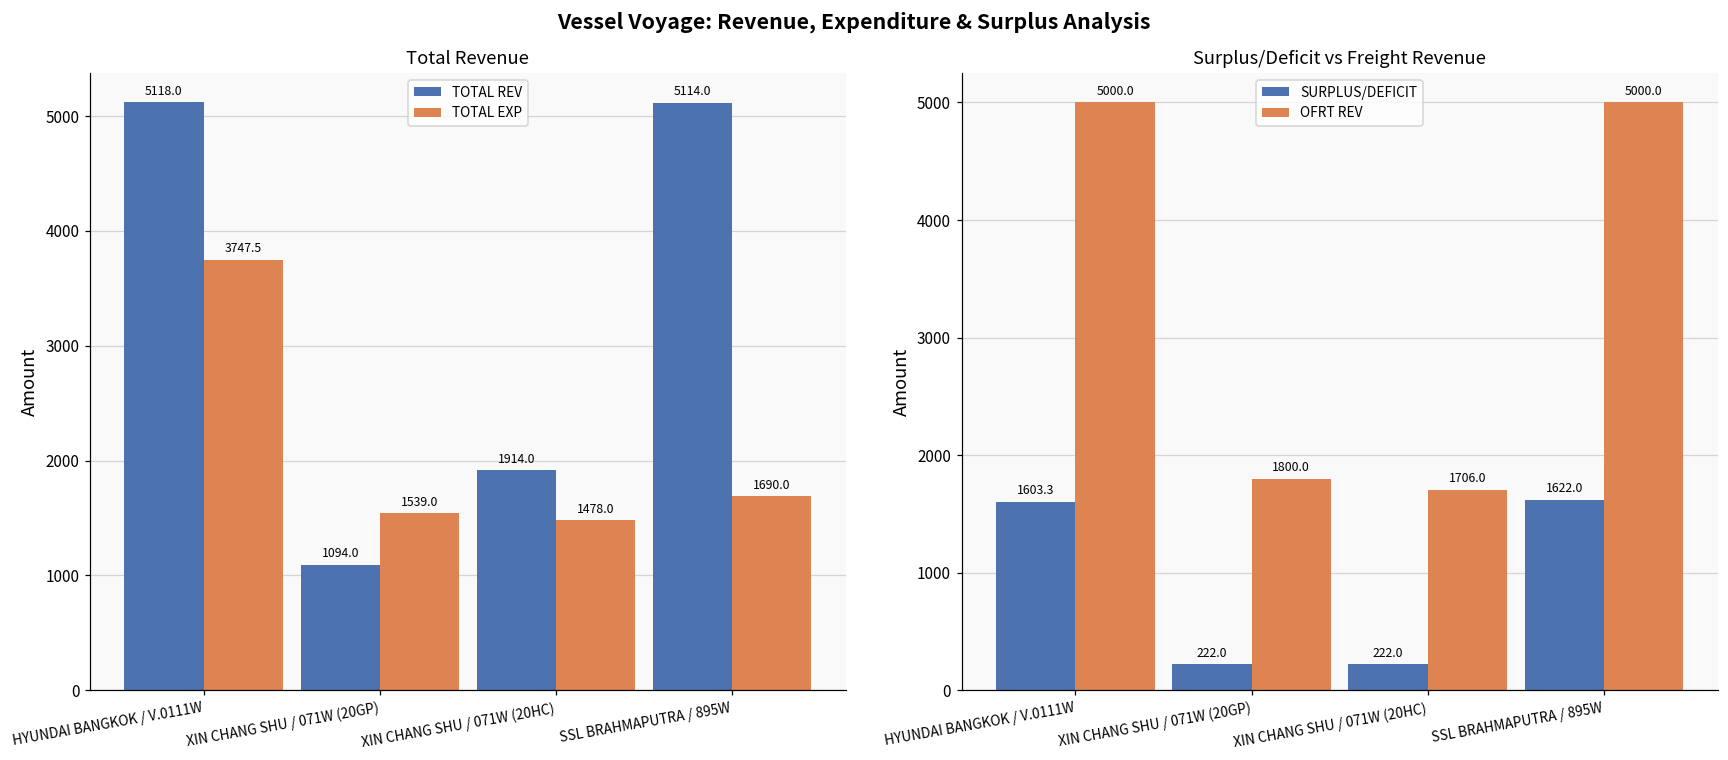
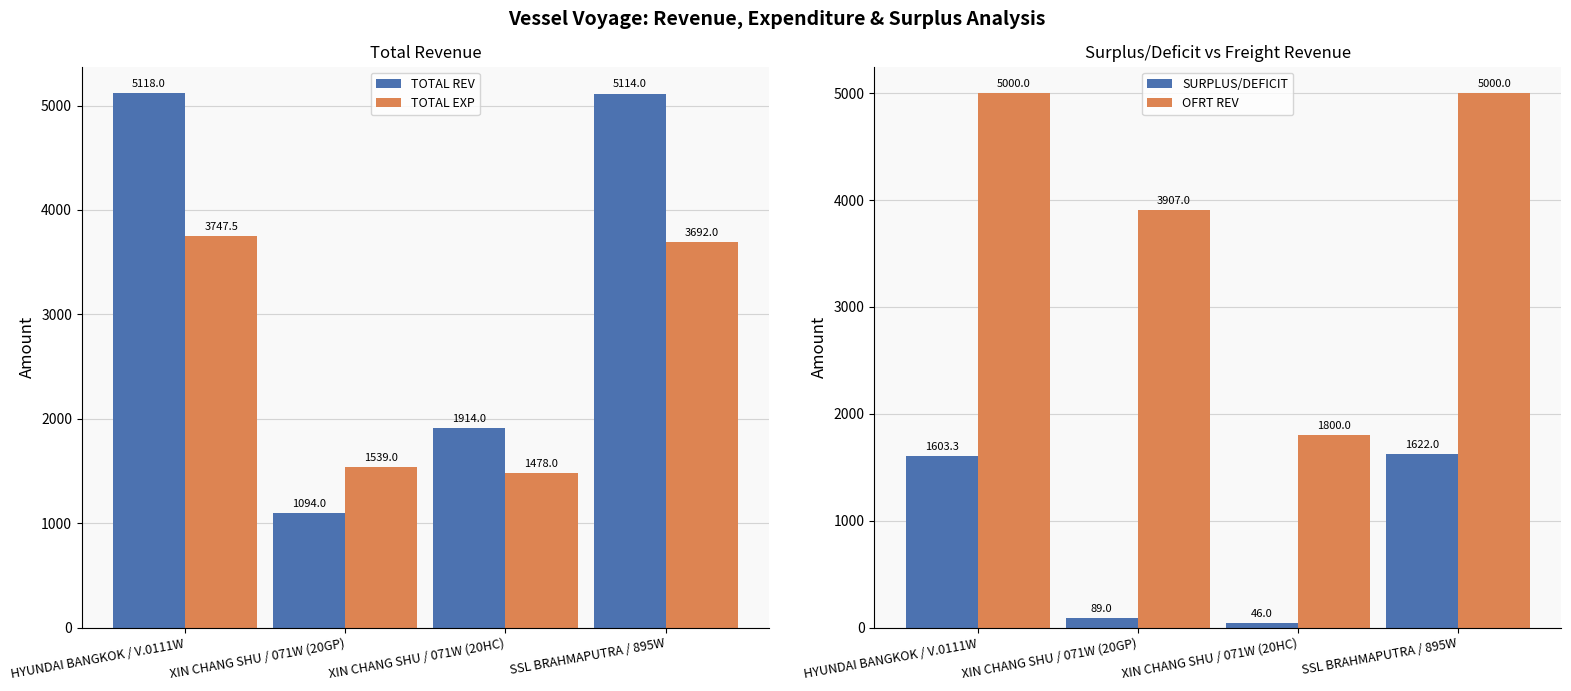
  {
    "Total Revenue": {
      "TOTAL REV": {
        "HYUNDAI BANGKOK / V.0111W": 5118.0,
        "XIN CHANG SHU / 071W (20GP)": 1094.0,
        "XIN CHANG SHU / 071W (20HC)": 1914.0,
        "SSL BRAHMAPUTRA / 895W": 5114.0
      },
      "TOTAL EXP": {
        "HYUNDAI BANGKOK / V.0111W": 3747.5,
        "XIN CHANG SHU / 071W (20GP)": 1539.0,
        "XIN CHANG SHU / 071W (20HC)": 1478.0,
-       "SSL BRAHMAPUTRA / 895W": 1690.0
+       "SSL BRAHMAPUTRA / 895W": 3692.0
      }
    },
    "Surplus/Deficit vs Freight Revenue": {
      "SURPLUS/DEFICIT": {
        "HYUNDAI BANGKOK / V.0111W": 1603.3,
-       "XIN CHANG SHU / 071W (20GP)": 222.0,
-       "XIN CHANG SHU / 071W (20HC)": 222.0,
+       "XIN CHANG SHU / 071W (20GP)": 89.0,
+       "XIN CHANG SHU / 071W (20HC)": 46.0,
        "SSL BRAHMAPUTRA / 895W": 1622.0
      },
      "OFRT REV": {
        "HYUNDAI BANGKOK / V.0111W": 5000.0,
-       "XIN CHANG SHU / 071W (20GP)": 1800.0,
-       "XIN CHANG SHU / 071W (20HC)": 1706.0,
+       "XIN CHANG SHU / 071W (20GP)": 3907.0,
+       "XIN CHANG SHU / 071W (20HC)": 1800.0,
        "SSL BRAHMAPUTRA / 895W": 5000.0
      }
    }
  }
